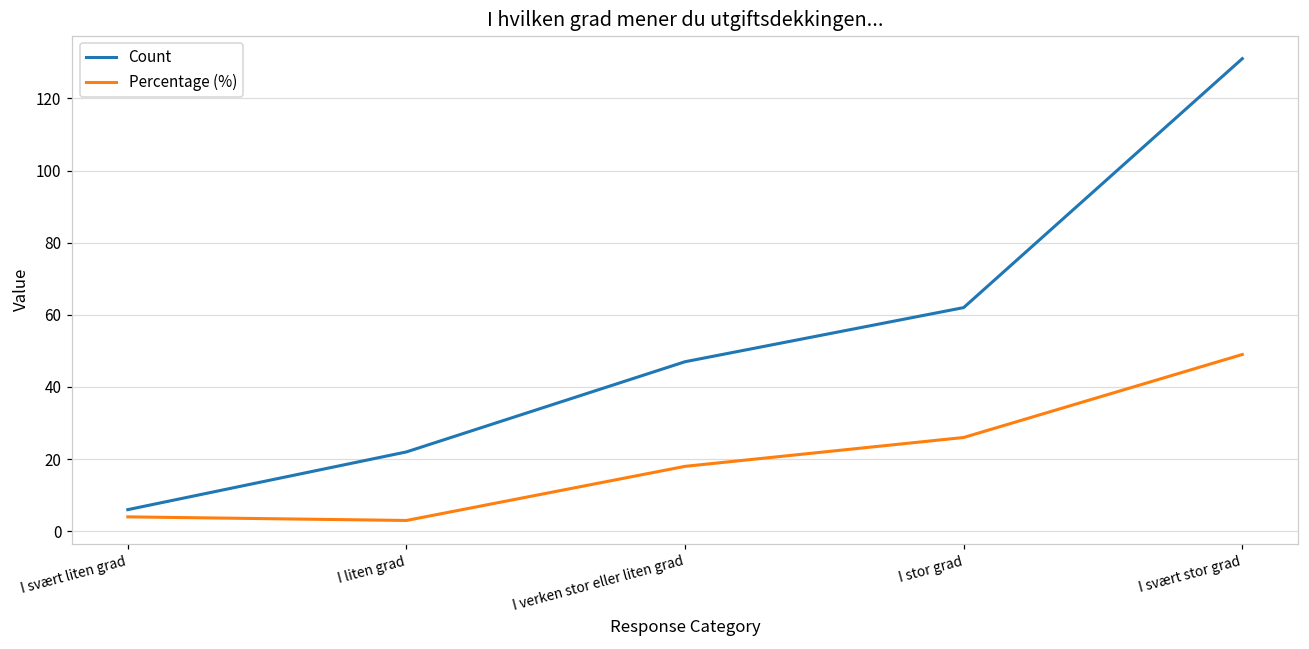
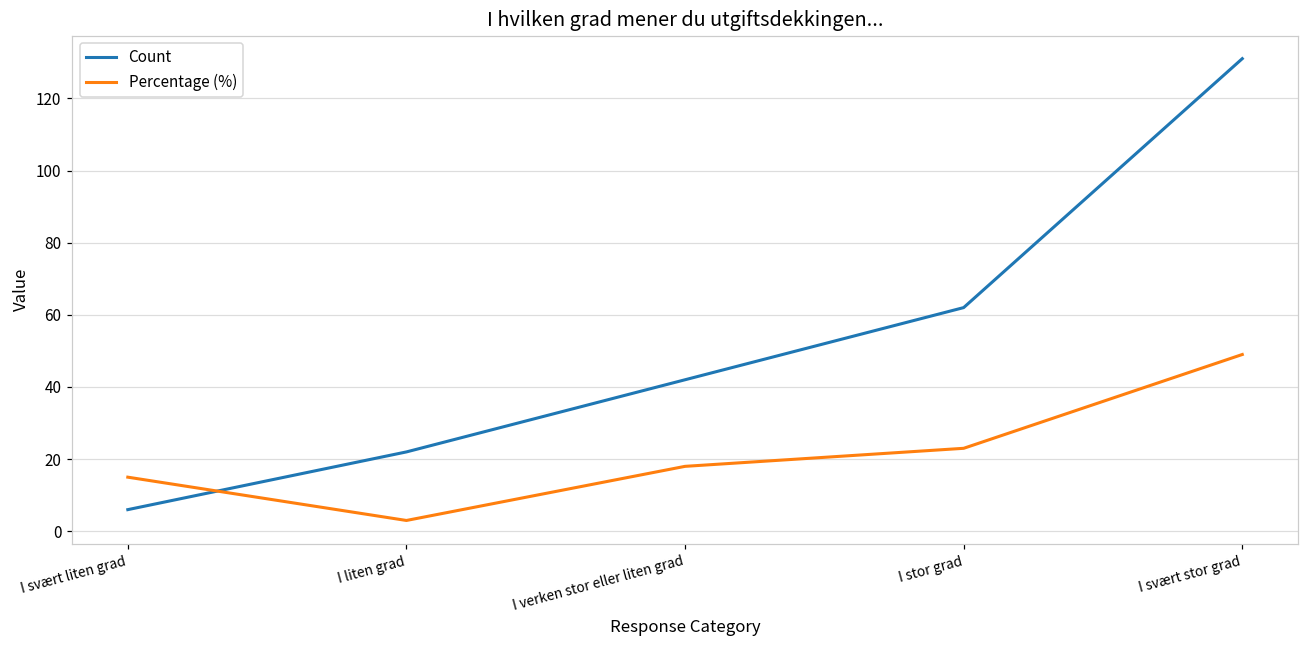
  {
    "Count": {
      "I svært liten grad": 6,
      "I liten grad": 22,
-     "I verken stor eller liten grad": 47,
+     "I verken stor eller liten grad": 42,
      "I stor grad": 62,
      "I svært stor grad": 131
    },
    "Percentage (%)": {
-     "I svært liten grad": 4,
+     "I svært liten grad": 15,
      "I liten grad": 3,
      "I verken stor eller liten grad": 18,
-     "I stor grad": 26,
+     "I stor grad": 23,
      "I svært stor grad": 49
    }
  }
